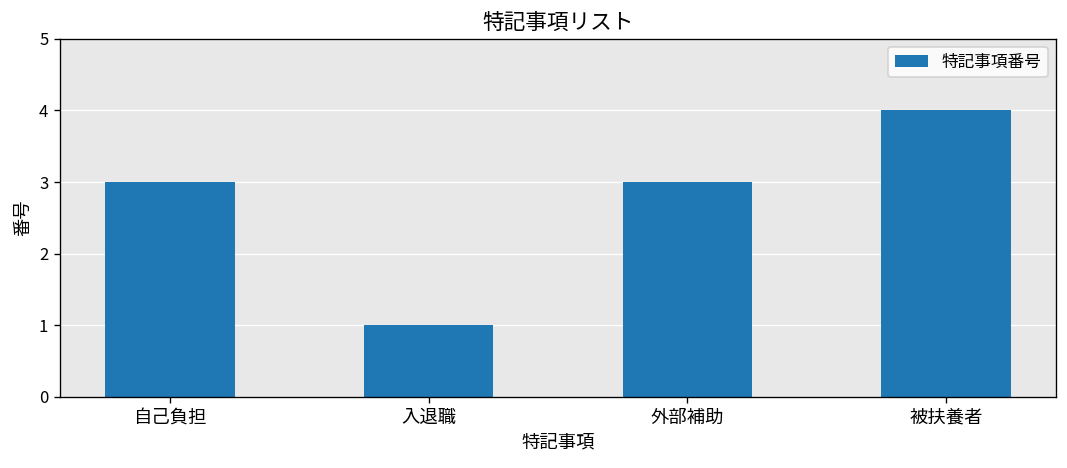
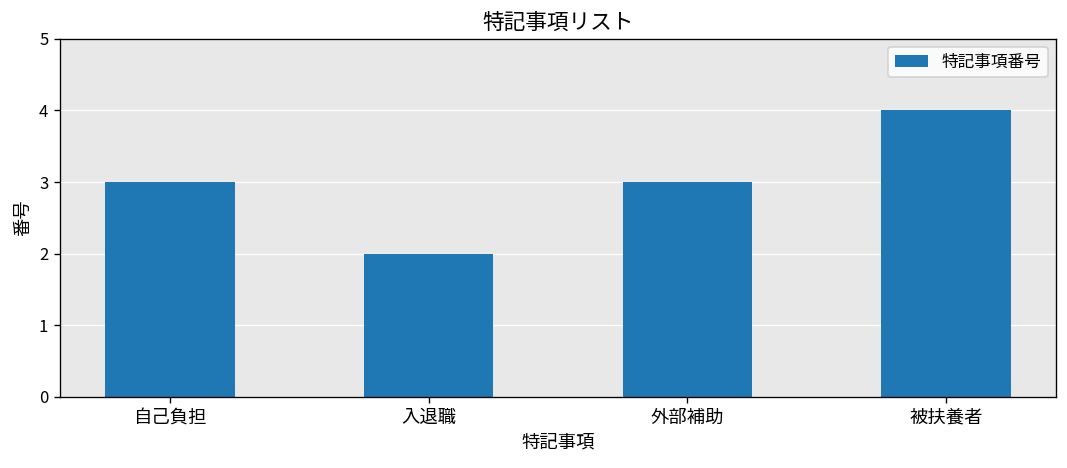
  {
    "自己負担": 3,
-   "入退職": 1,
+   "入退職": 2,
    "外部補助": 3,
    "被扶養者": 4
  }
